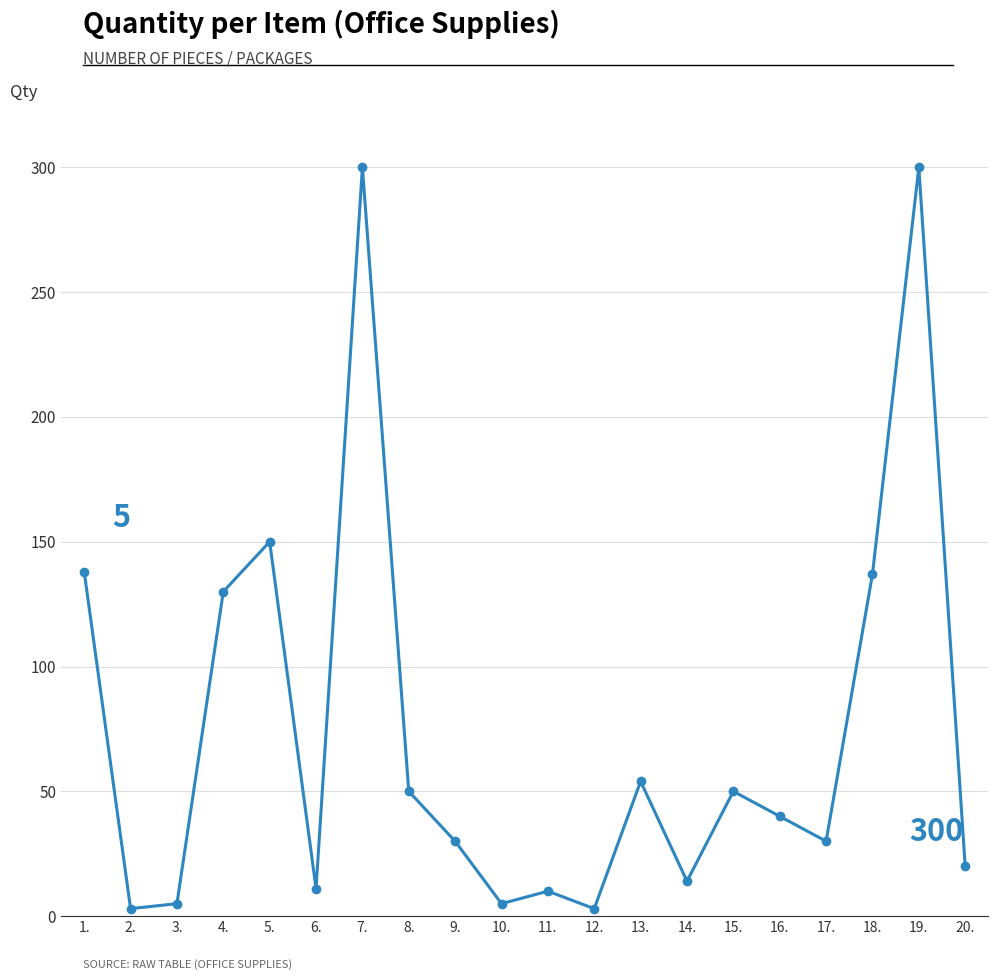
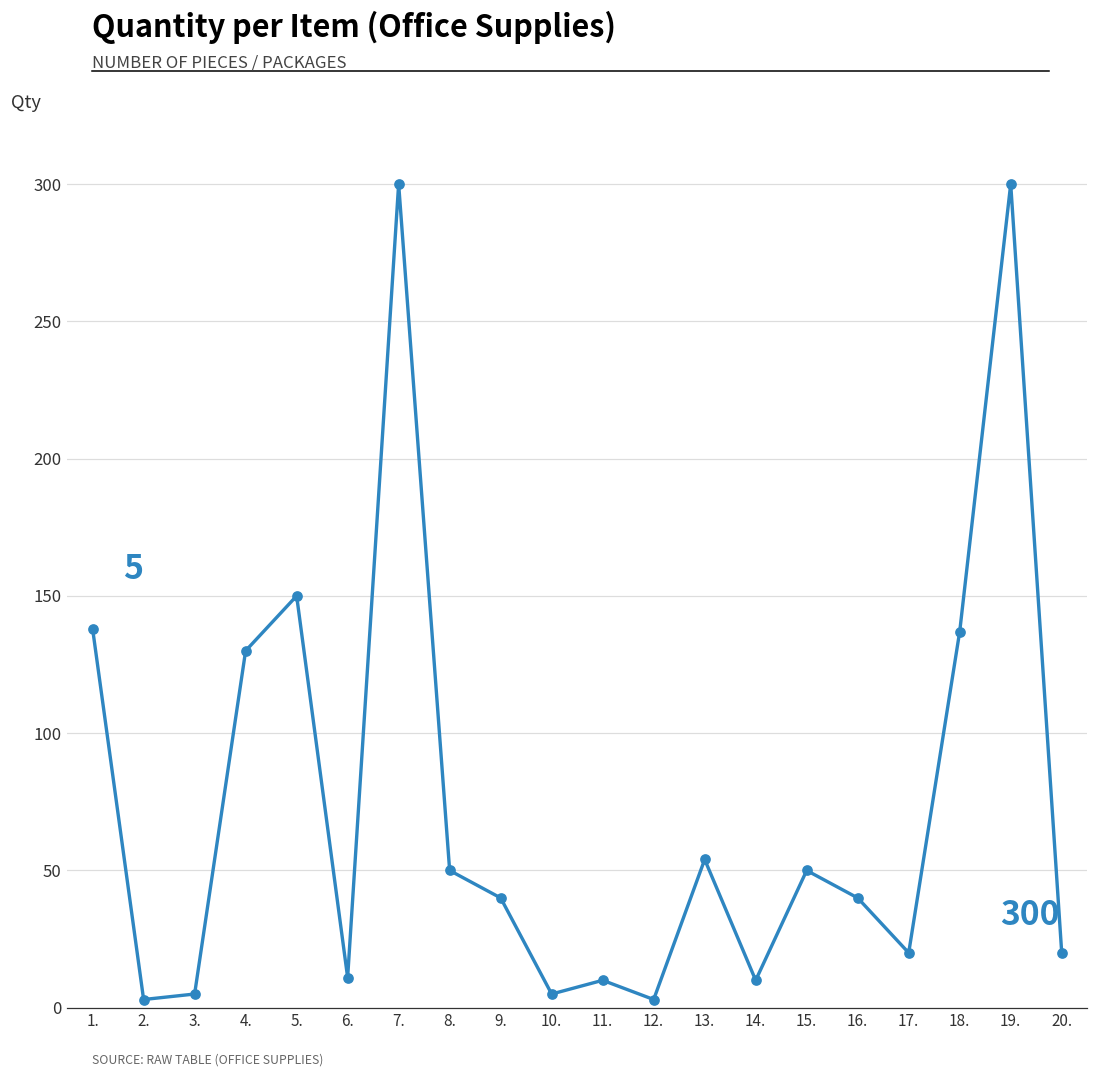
  {
    "1.": 138,
    "2.": 3,
    "3.": 5,
    "4.": 130,
    "5.": 150,
    "6.": 11,
    "7.": 300,
    "8.": 50,
-   "9.": 30,
+   "9.": 40,
    "10.": 5,
    "11.": 10,
    "12.": 3,
    "13.": 54,
-   "14.": 14,
+   "14.": 10,
    "15.": 50,
    "16.": 40,
-   "17.": 30,
+   "17.": 20,
    "18.": 137,
    "19.": 300
  }
